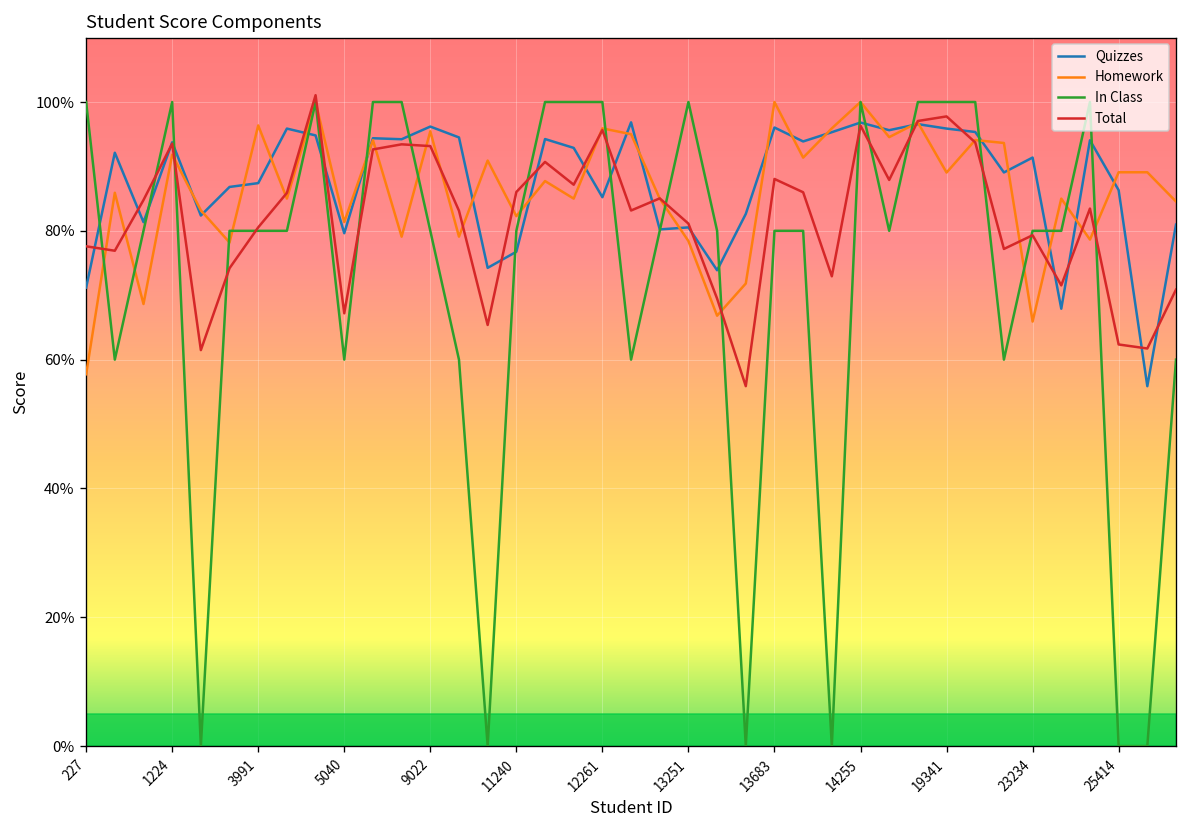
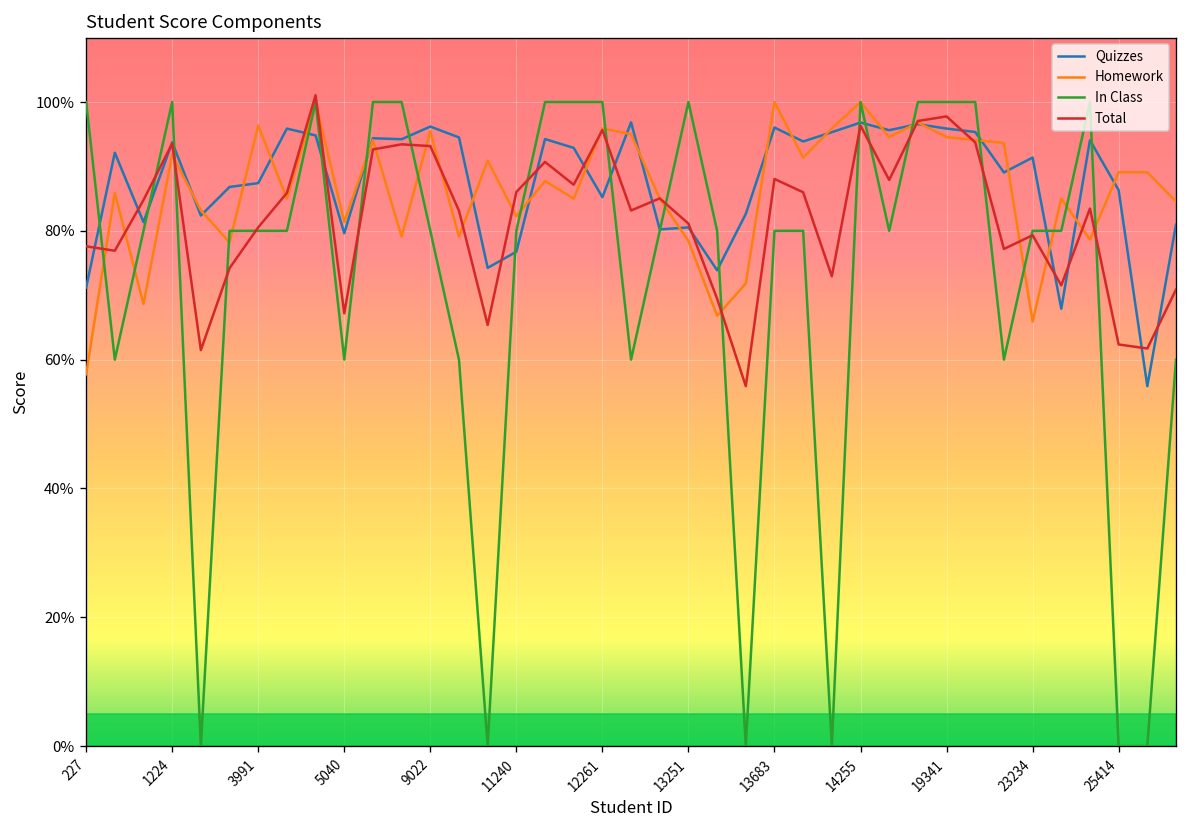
  {
    "Quizzes": {
      "227": "71%",
      "3991": "87%",
      "5040": "80%",
      "9022": "96%",
      "11240": "77%",
      "12261": "85%",
      "13251": "81%",
      "13683": "96%",
      "14255": "97%",
      "19341": "96%",
      "23234": "91%",
      "25414": "86%"
    },
    "Homework": {
      "227": "58%",
      "1224": "92%",
      "3991": "96%",
      "5040": "81%",
      "9022": "95%",
      "11240": "82%",
      "13251": "78%",
      "13683": "100%",
-     "19341": "89%",
+     "19341": "95%",
      "23234": "66%",
      "25414": "89%"
    },
    "In Class": {
      "227": "100%",
      "1224": "100%",
      "3991": "80%",
      "5040": "60%",
      "9022": "80%",
      "11240": "80%",
      "12261": "100%",
      "13251": "100%",
      "13683": "80%",
      "19341": "100%",
      "23234": "80%"
    },
    "Total": {
      "227": "78%",
      "3991": "81%",
      "5040": "67%",
      "9022": "93%",
      "11240": "86%",
      "13251": "81%",
      "13683": "88%",
      "14255": "96%",
      "19341": "98%",
      "23234": "79%",
      "25414": "62%"
    }
  }
